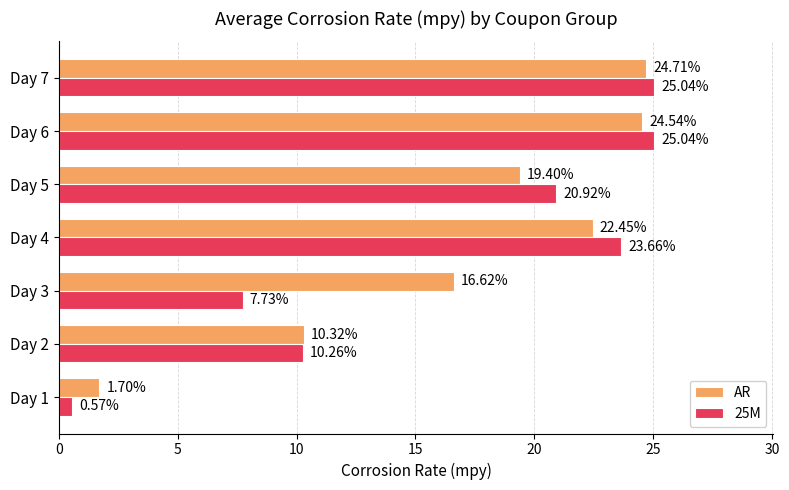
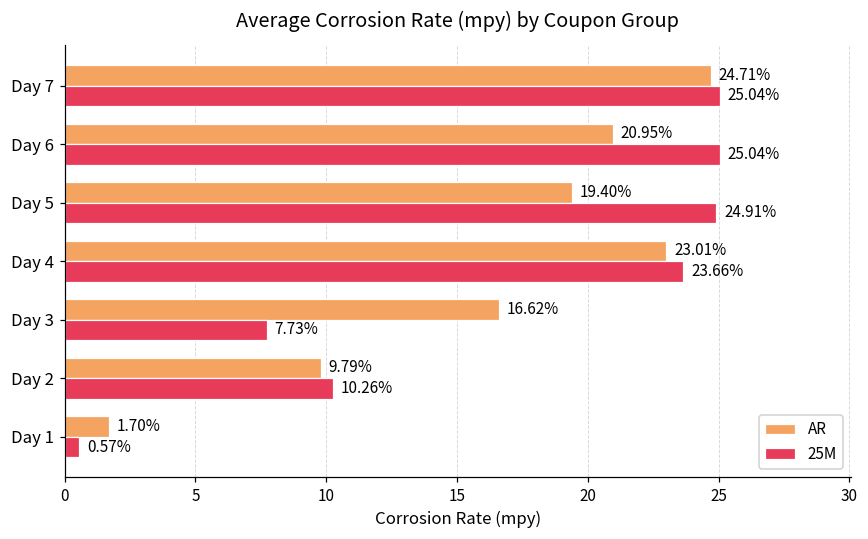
  {
    "AR": {
      "Day 7": "24.71%",
-     "Day 6": "24.54%",
+     "Day 6": "20.95%",
      "Day 5": "19.40%",
-     "Day 4": "22.45%",
+     "Day 4": "23.01%",
      "Day 3": "16.62%",
-     "Day 2": "10.32%",
+     "Day 2": "9.79%",
      "Day 1": "1.70%"
    },
    "25M": {
      "Day 7": "25.04%",
      "Day 6": "25.04%",
-     "Day 5": "20.92%",
+     "Day 5": "24.91%",
      "Day 4": "23.66%",
      "Day 3": "7.73%",
      "Day 2": "10.26%",
      "Day 1": "0.57%"
    }
  }
